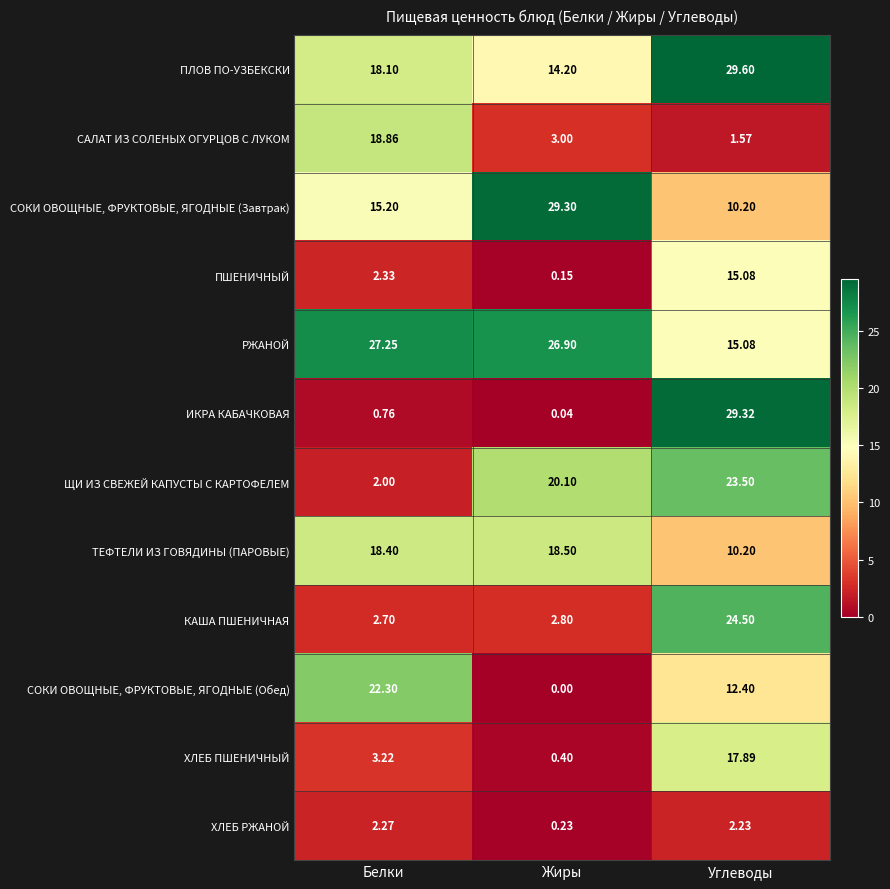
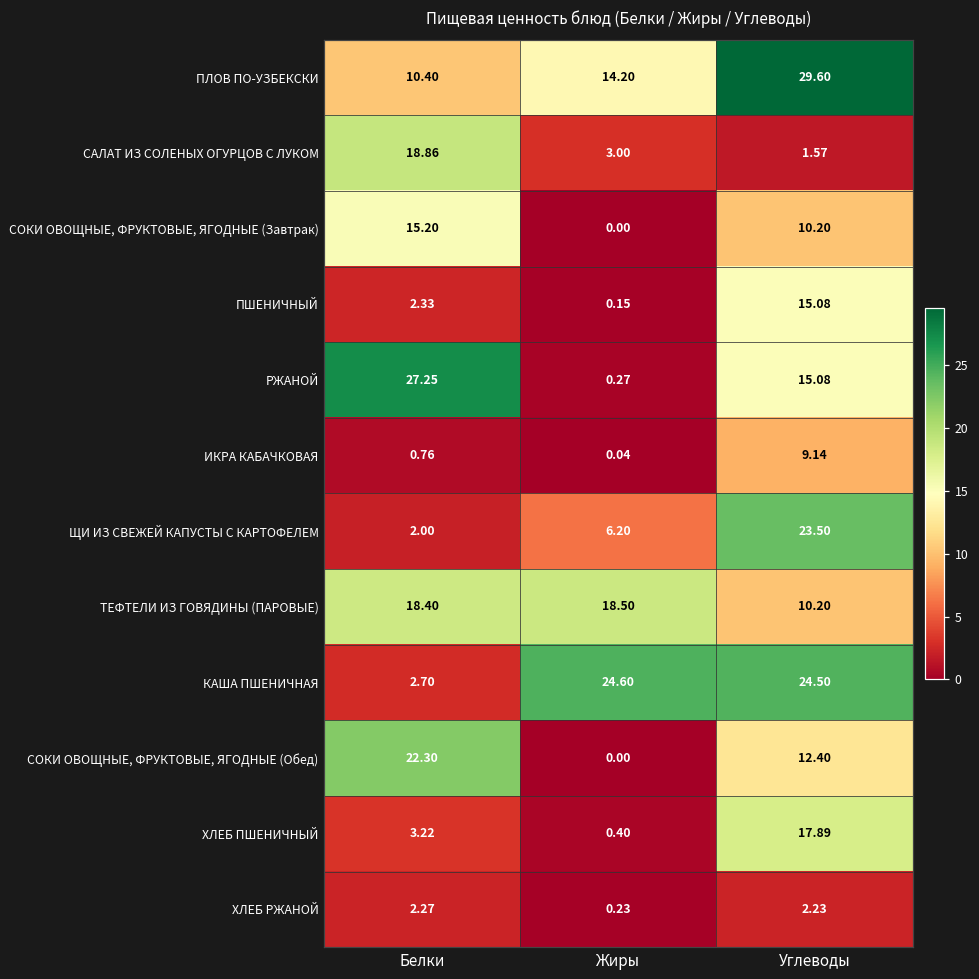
  {
    "ПЛОВ ПО-УЗБЕКСКИ": {
-     "Белки": 18.10,
+     "Белки": 10.40,
      "Жиры": 14.20,
      "Углеводы": 29.60
    },
    "САЛАТ ИЗ СОЛЕНЫХ ОГУРЦОВ С ЛУКОМ": {
      "Белки": 18.86,
      "Жиры": 3.00,
      "Углеводы": 1.57
    },
    "СОКИ ОВОЩНЫЕ, ФРУКТОВЫЕ, ЯГОДНЫЕ (Завтрак)": {
      "Белки": 15.20,
-     "Жиры": 29.30,
+     "Жиры": 0.00,
      "Углеводы": 10.20
    },
    "ПШЕНИЧНЫЙ": {
      "Белки": 2.33,
      "Жиры": 0.15,
      "Углеводы": 15.08
    },
    "РЖАНОЙ": {
      "Белки": 27.25,
-     "Жиры": 26.90,
+     "Жиры": 0.27,
      "Углеводы": 15.08
    },
    "ИКРА КАБАЧКОВАЯ": {
      "Белки": 0.76,
      "Жиры": 0.04,
-     "Углеводы": 29.32
+     "Углеводы": 9.14
    },
    "ЩИ ИЗ СВЕЖЕЙ КАПУСТЫ С КАРТОФЕЛЕМ": {
      "Белки": 2.00,
-     "Жиры": 20.10,
+     "Жиры": 6.20,
      "Углеводы": 23.50
    },
    "ТЕФТЕЛИ ИЗ ГОВЯДИНЫ (ПАРОВЫЕ)": {
      "Белки": 18.40,
      "Жиры": 18.50,
      "Углеводы": 10.20
    },
    "КАША ПШЕНИЧНАЯ": {
      "Белки": 2.70,
-     "Жиры": 2.80,
+     "Жиры": 24.60,
      "Углеводы": 24.50
    },
    "СОКИ ОВОЩНЫЕ, ФРУКТОВЫЕ, ЯГОДНЫЕ (Обед)": {
      "Белки": 22.30,
      "Жиры": 0.00,
      "Углеводы": 12.40
    },
    "ХЛЕБ ПШЕНИЧНЫЙ": {
      "Белки": 3.22,
      "Жиры": 0.40,
      "Углеводы": 17.89
    },
    "ХЛЕБ РЖАНОЙ": {
      "Белки": 2.27,
      "Жиры": 0.23,
      "Углеводы": 2.23
    }
  }
